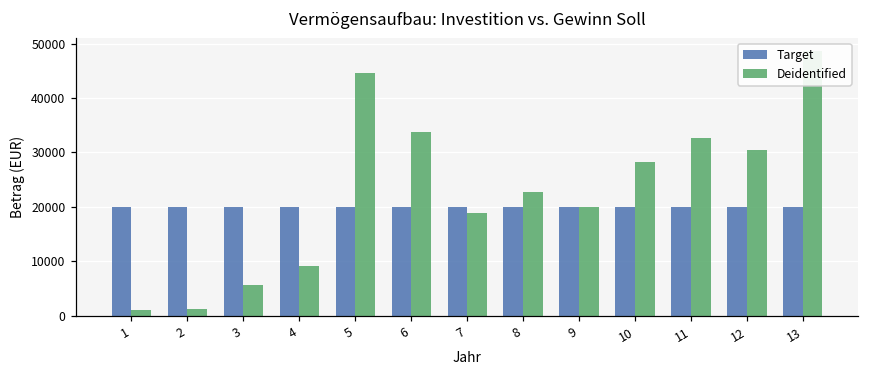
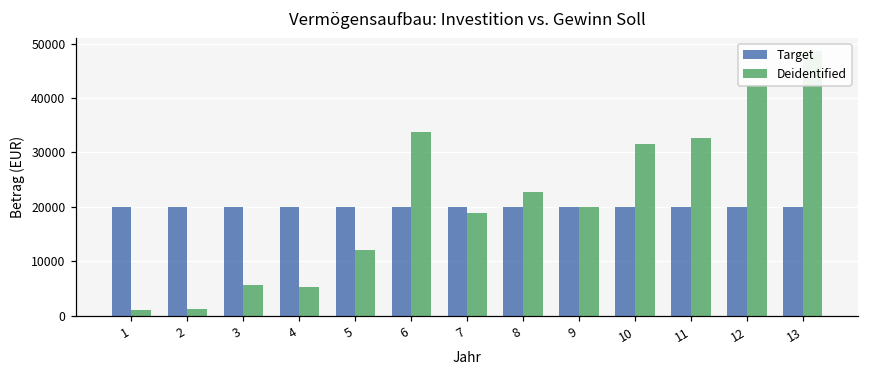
  {
    "Target": {
      "1": 20000,
      "2": 20000,
      "3": 20000,
      "4": 20000,
      "5": 20000,
      "6": 20000,
      "7": 20000,
      "8": 20000,
      "9": 20000,
      "10": 20000,
      "11": 20000,
      "12": 20000,
      "13": 20000
    },
    "Deidentified": {
      "1": 1000,
      "2": 1000,
      "3": 6000,
-     "4": 9000,
-     "5": 45000,
+     "4": 5000,
+     "5": 12000,
      "6": 34000,
      "7": 19000,
      "8": 23000,
      "9": 20000,
-     "10": 28000,
+     "10": 32000,
      "11": 33000,
-     "12": 30000
+     "12": 42000
    }
  }
